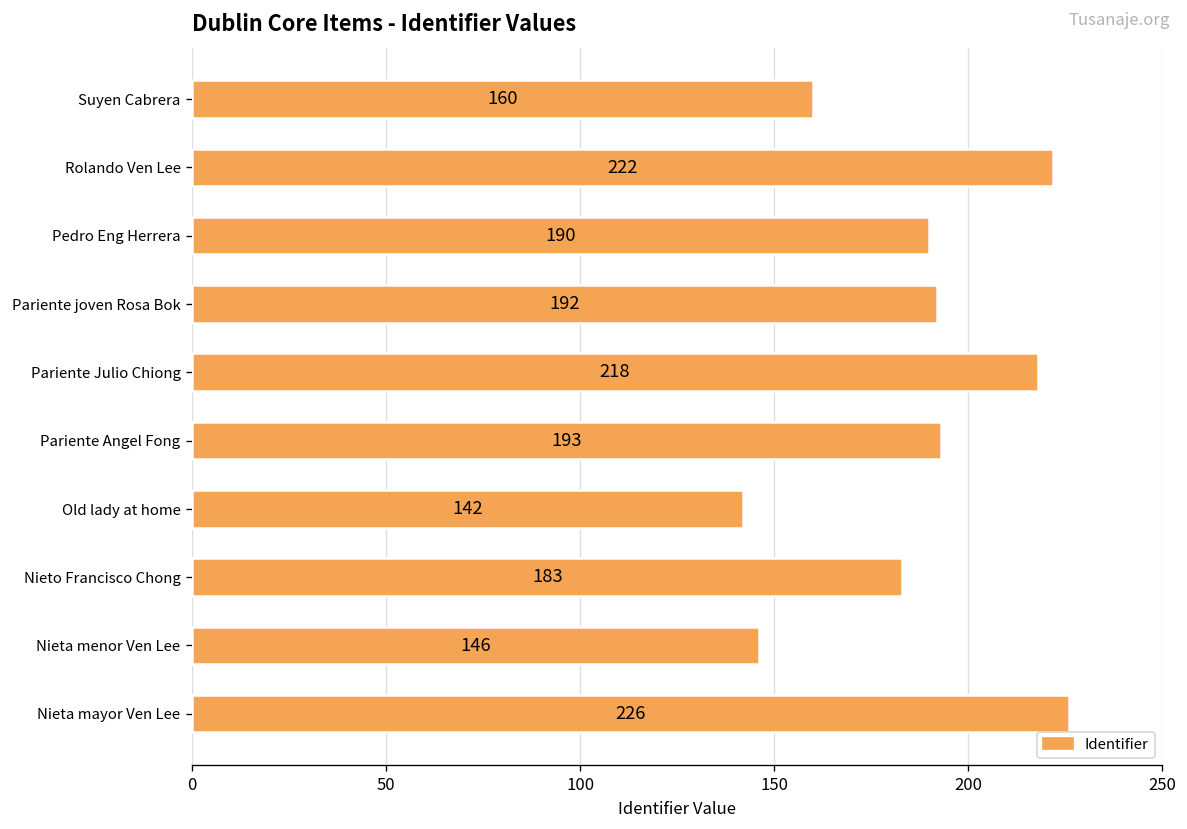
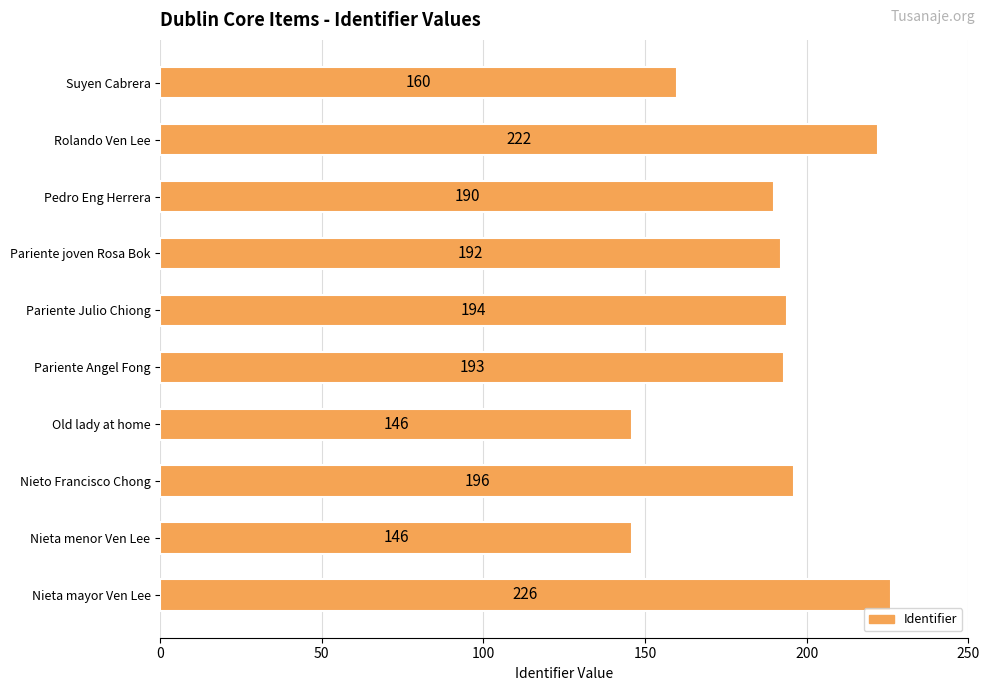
  {
    "Suyen Cabrera": 160,
    "Rolando Ven Lee": 222,
    "Pedro Eng Herrera": 190,
    "Pariente joven Rosa Bok": 192,
-   "Pariente Julio Chiong": 218,
+   "Pariente Julio Chiong": 194,
    "Pariente Angel Fong": 193,
-   "Old lady at home": 142,
-   "Nieto Francisco Chong": 183,
+   "Old lady at home": 146,
+   "Nieto Francisco Chong": 196,
    "Nieta menor Ven Lee": 146,
    "Nieta mayor Ven Lee": 226
  }
